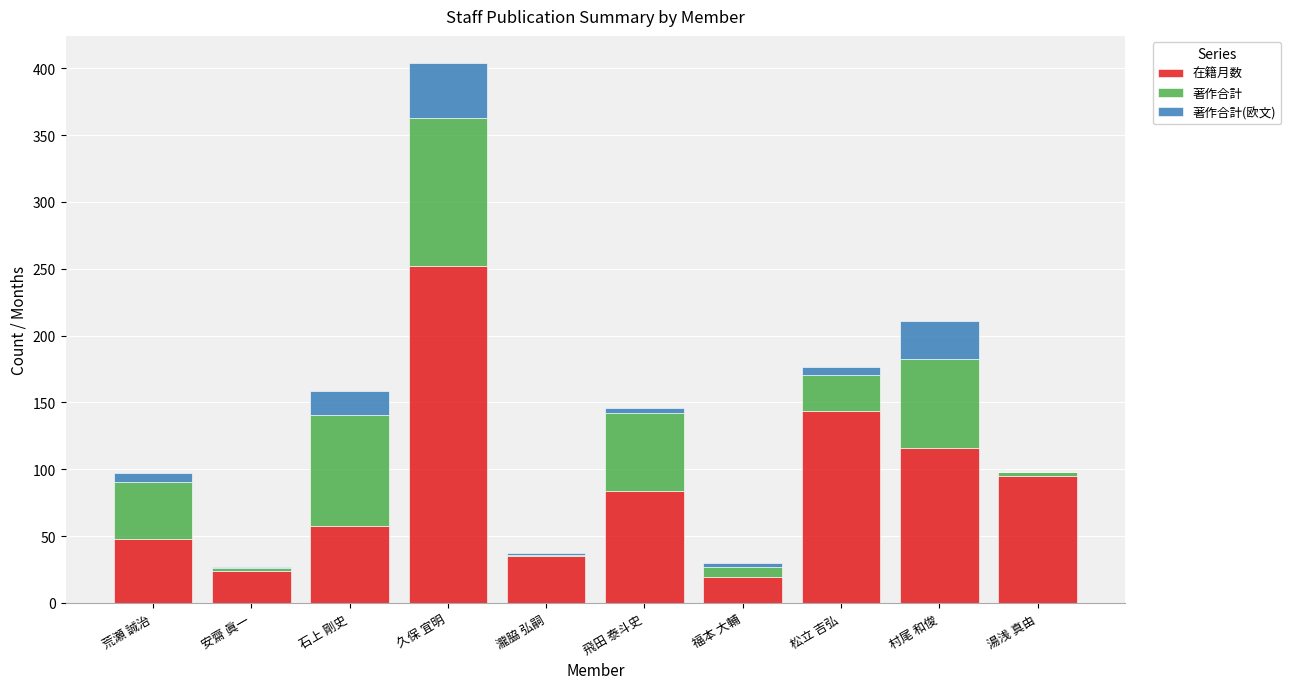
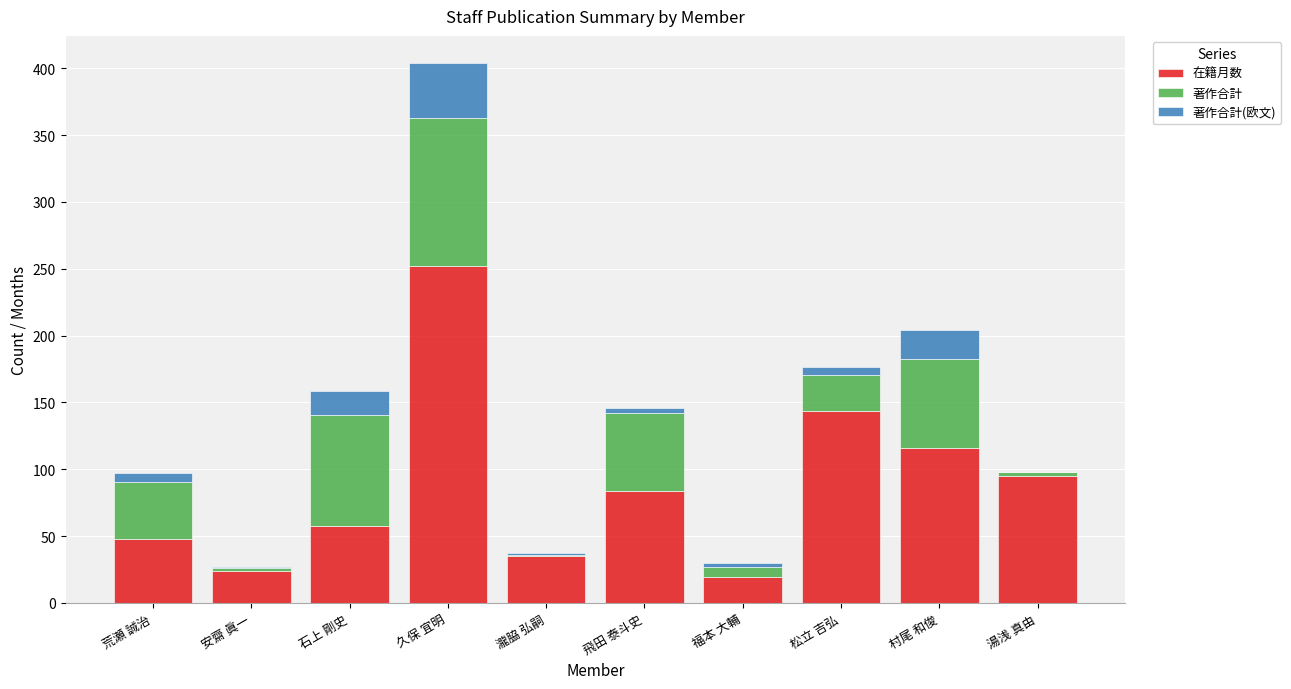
  {
    "在籍月数": {
      "荒瀬 誠治": 48,
      "安齋 眞一": 24,
      "石上 剛史": 58,
      "久保 宜明": 252,
      "瀧脇 弘嗣": 35,
      "飛田 泰斗史": 84,
      "福本 大輔": 19,
      "松立 吉弘": 144,
      "村尾 和俊": 116,
      "湯浅 真由": 95
    },
    "著作合計": {
      "荒瀬 誠治": 43,
      "安齋 眞一": 2,
      "石上 剛史": 83,
      "久保 宜明": 111,
      "飛田 泰斗史": 58,
      "福本 大輔": 8,
      "松立 吉弘": 27,
      "村尾 和俊": 66,
      "湯浅 真由": 3
    },
    "著作合計(欧文)": {
      "荒瀬 誠治": 7,
      "石上 剛史": 18,
      "久保 宜明": 41,
      "飛田 泰斗史": 4,
      "福本 大輔": 3,
      "松立 吉弘": 6,
-     "村尾 和俊": 29,
+     "村尾 和俊": 22,
      "湯浅 真由": 0
    }
  }
